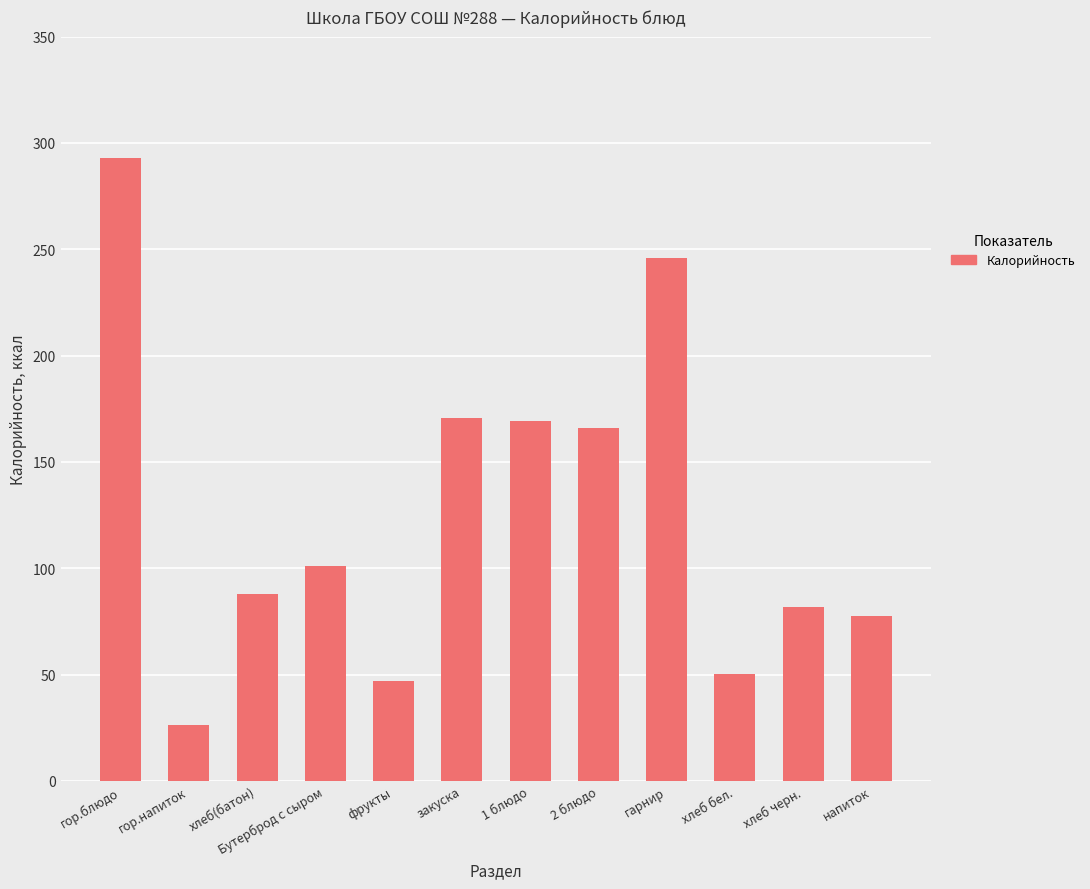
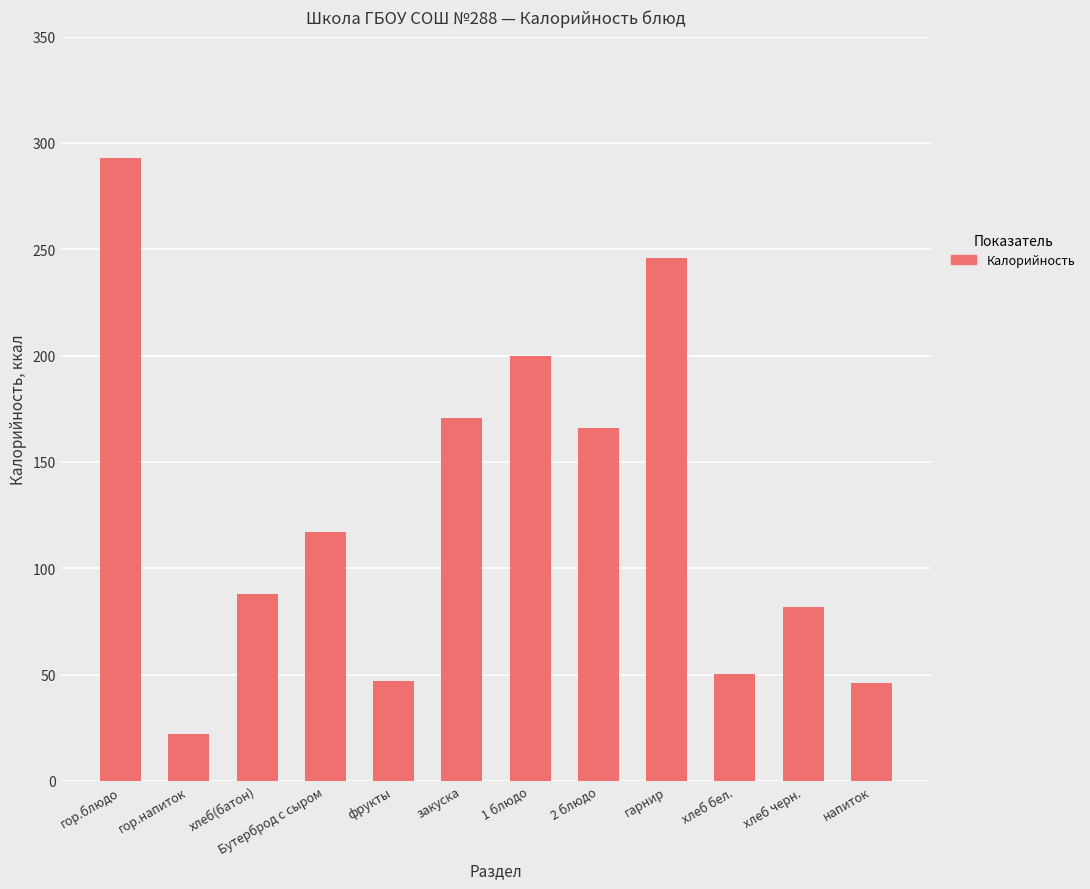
  {
    "гор.блюдо": 293,
-   "гор.напиток": 26,
+   "гор.напиток": 22,
    "хлеб(батон)": 88,
-   "Бутерброд с сыром": 101,
+   "Бутерброд с сыром": 117,
    "фрукты": 47,
    "закуска": 171,
-   "1 блюдо": 169,
+   "1 блюдо": 200,
    "2 блюдо": 166,
    "гарнир": 246,
    "хлеб бел.": 50,
    "хлеб черн.": 82,
-   "напиток": 77
+   "напиток": 46
  }
